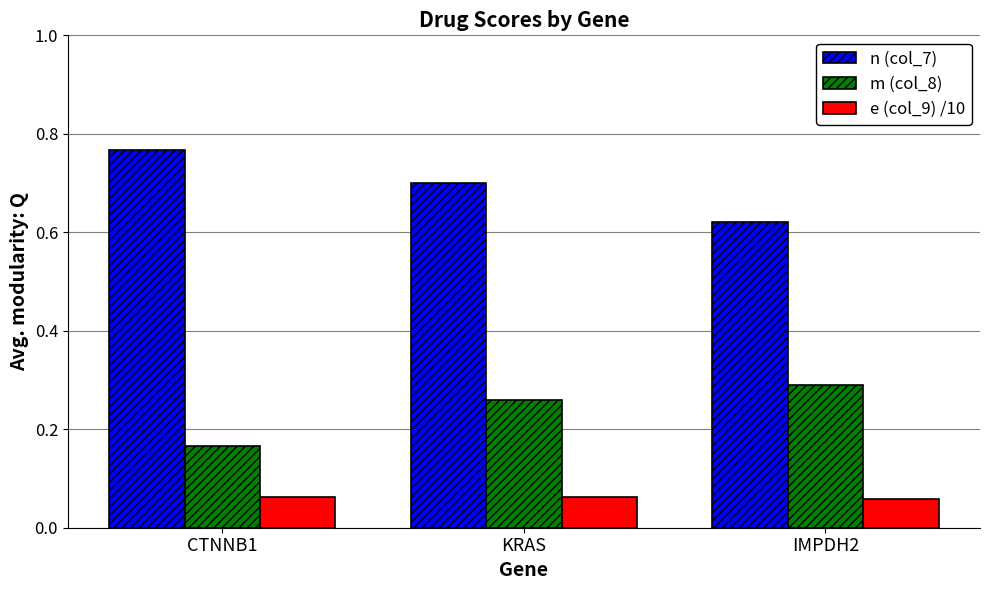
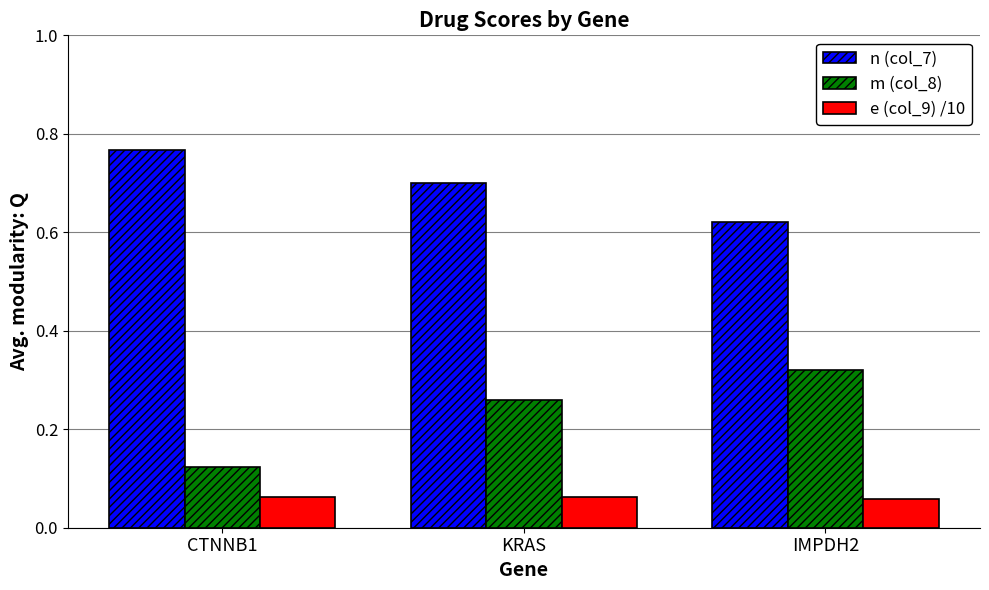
  {
    "n (col_7)": {
      "CTNNB1": 0.77,
      "KRAS": 0.70,
      "IMPDH2": 0.62
    },
    "m (col_8)": {
-     "CTNNB1": 0.17,
+     "CTNNB1": 0.12,
      "KRAS": 0.26,
-     "IMPDH2": 0.29
+     "IMPDH2": 0.32
    },
    "e (col_9) /10": {
      "CTNNB1": 0.06,
      "KRAS": 0.06,
      "IMPDH2": 0.06
    }
  }
